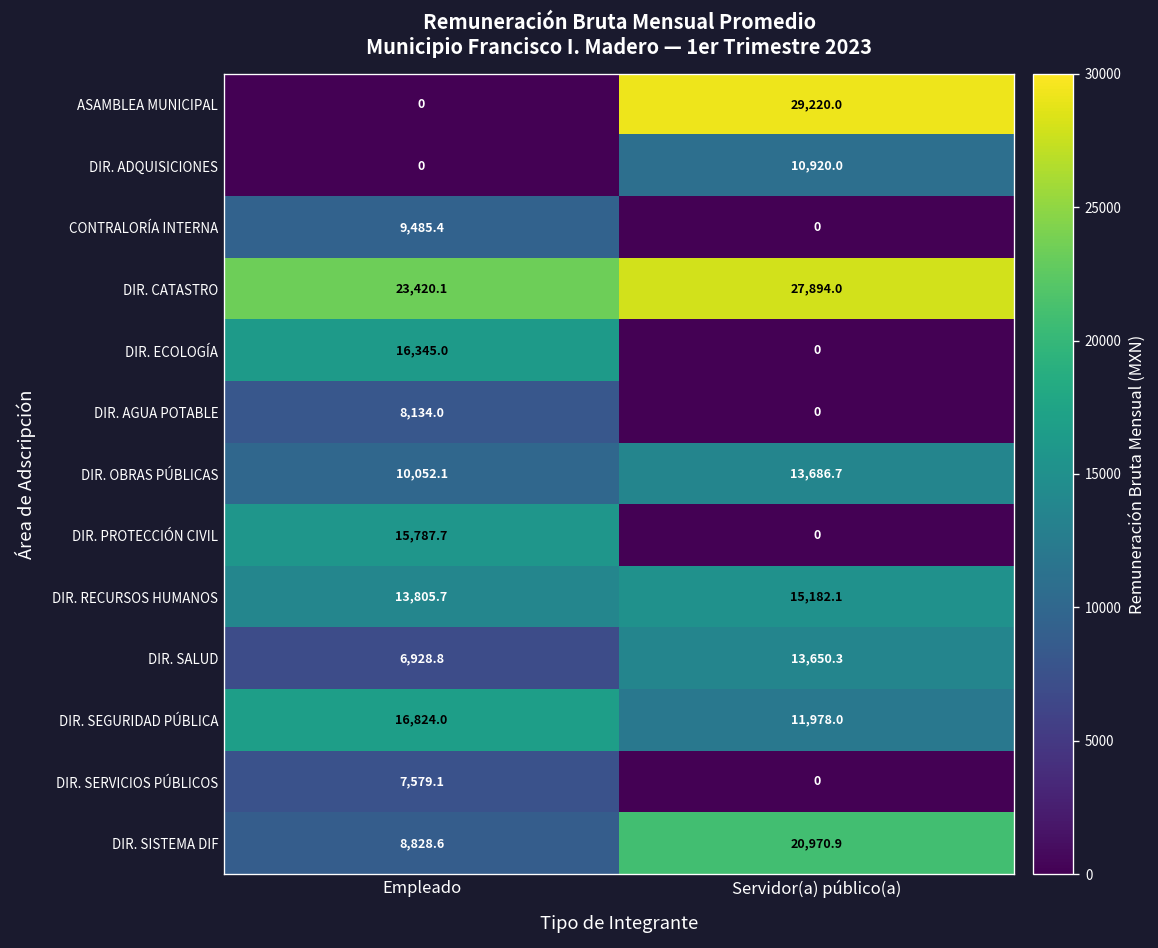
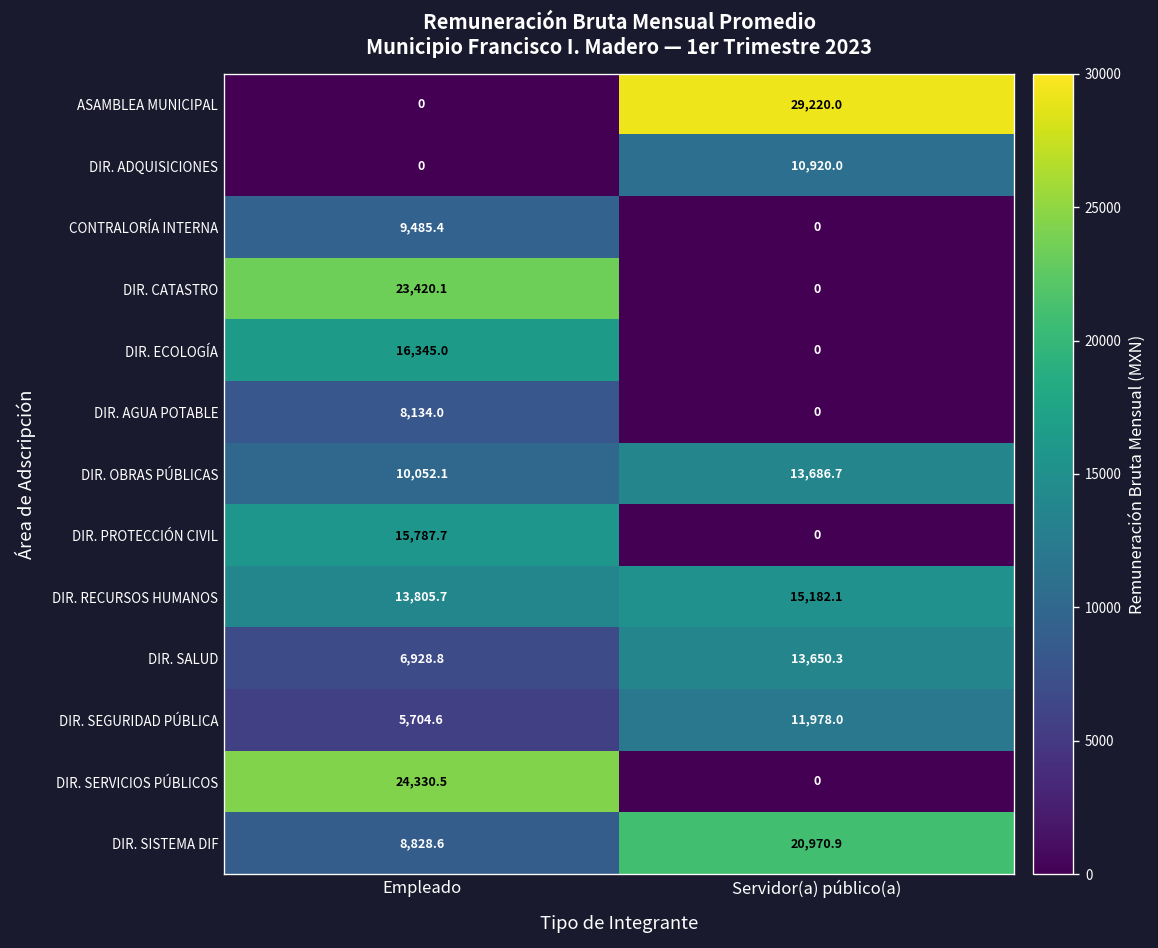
  {
    "ASAMBLEA MUNICIPAL": {
      "Empleado": "0",
      "Servidor(a) público(a)": "29,220.0"
    },
    "DIR. ADQUISICIONES": {
      "Empleado": "0",
      "Servidor(a) público(a)": "10,920.0"
    },
    "CONTRALORÍA INTERNA": {
      "Empleado": "9,485.4",
      "Servidor(a) público(a)": "0"
    },
    "DIR. CATASTRO": {
      "Empleado": "23,420.1",
-     "Servidor(a) público(a)": "27,894.0"
+     "Servidor(a) público(a)": "0"
    },
    "DIR. ECOLOGÍA": {
      "Empleado": "16,345.0",
      "Servidor(a) público(a)": "0"
    },
    "DIR. AGUA POTABLE": {
      "Empleado": "8,134.0",
      "Servidor(a) público(a)": "0"
    },
    "DIR. OBRAS PÚBLICAS": {
      "Empleado": "10,052.1",
      "Servidor(a) público(a)": "13,686.7"
    },
    "DIR. PROTECCIÓN CIVIL": {
      "Empleado": "15,787.7",
      "Servidor(a) público(a)": "0"
    },
    "DIR. RECURSOS HUMANOS": {
      "Empleado": "13,805.7",
      "Servidor(a) público(a)": "15,182.1"
    },
    "DIR. SALUD": {
      "Empleado": "6,928.8",
      "Servidor(a) público(a)": "13,650.3"
    },
    "DIR. SEGURIDAD PÚBLICA": {
-     "Empleado": "16,824.0",
+     "Empleado": "5,704.6",
      "Servidor(a) público(a)": "11,978.0"
    },
    "DIR. SERVICIOS PÚBLICOS": {
-     "Empleado": "7,579.1",
+     "Empleado": "24,330.5",
      "Servidor(a) público(a)": "0"
    },
    "DIR. SISTEMA DIF": {
      "Empleado": "8,828.6",
      "Servidor(a) público(a)": "20,970.9"
    }
  }
